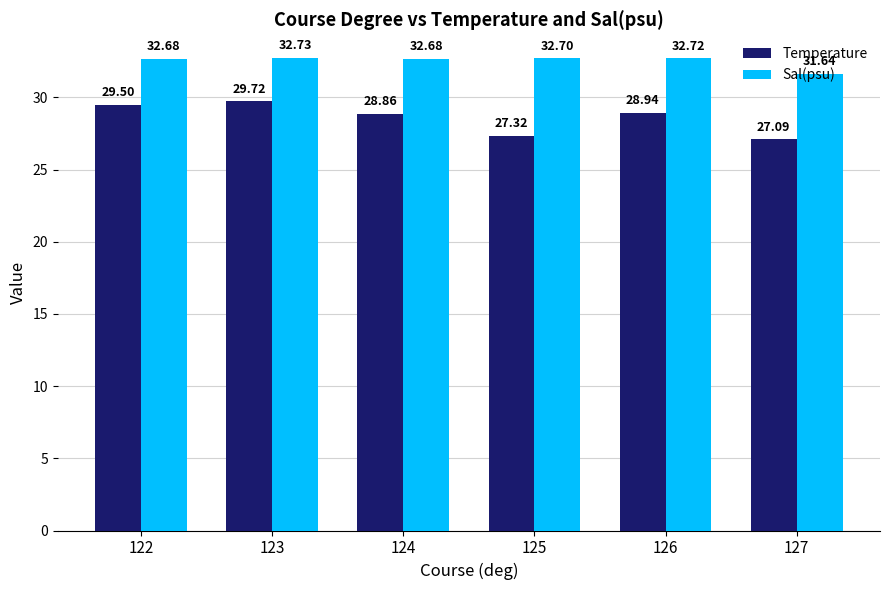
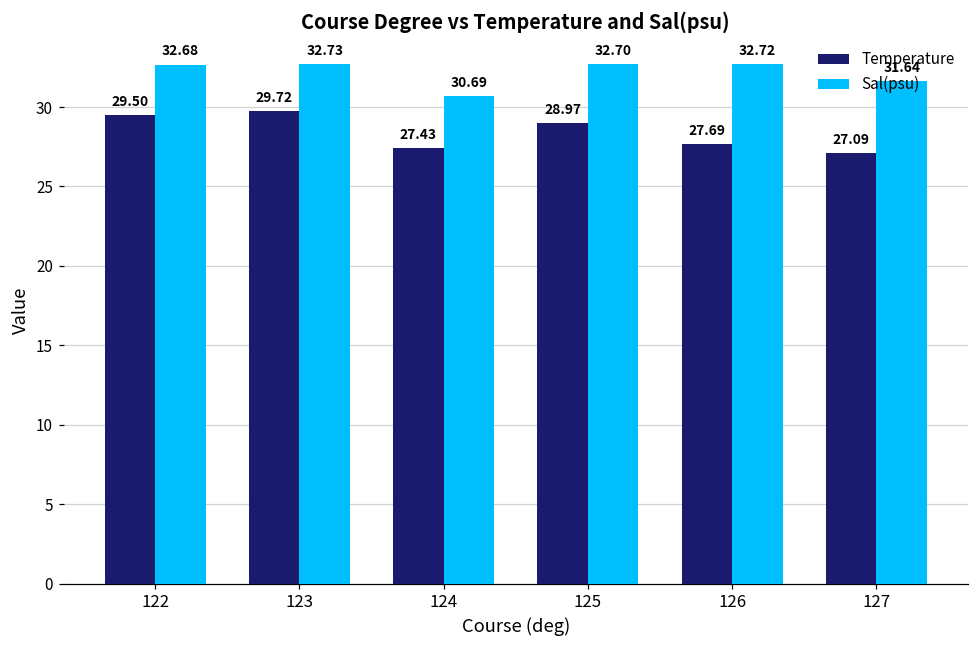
  {
    "Temperature": {
      "122": 29.50,
      "123": 29.72,
-     "124": 28.86,
-     "125": 27.32,
-     "126": 28.94,
+     "124": 27.43,
+     "125": 28.97,
+     "126": 27.69,
      "127": 27.09
    },
    "Sal(psu)": {
      "122": 32.68,
      "123": 32.73,
-     "124": 32.68,
+     "124": 30.69,
      "125": 32.70,
      "126": 32.72,
      "127": 31.64
    }
  }
